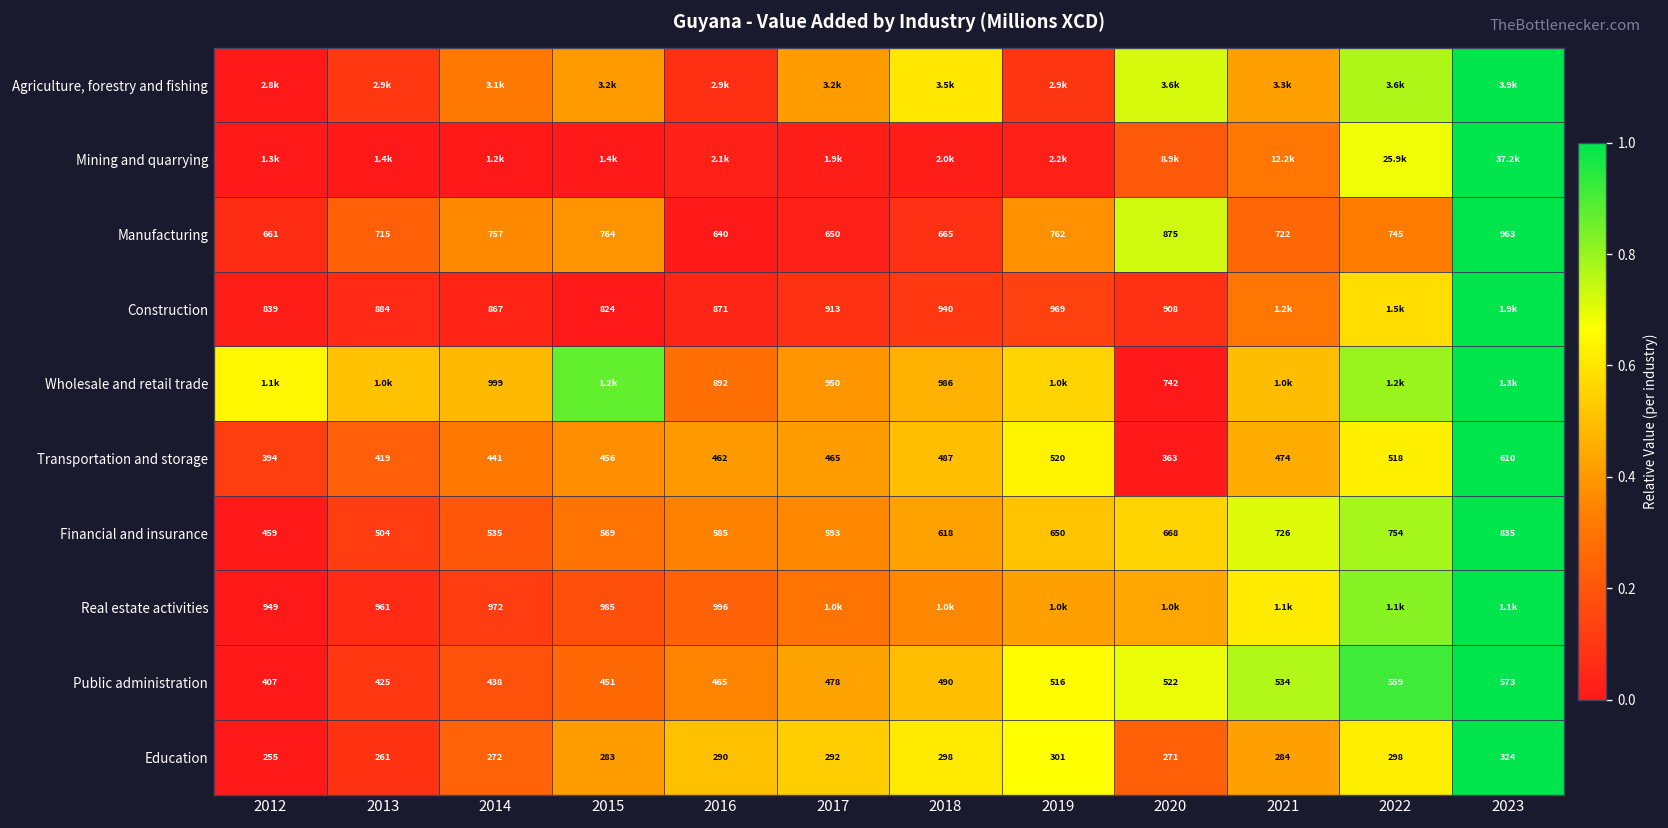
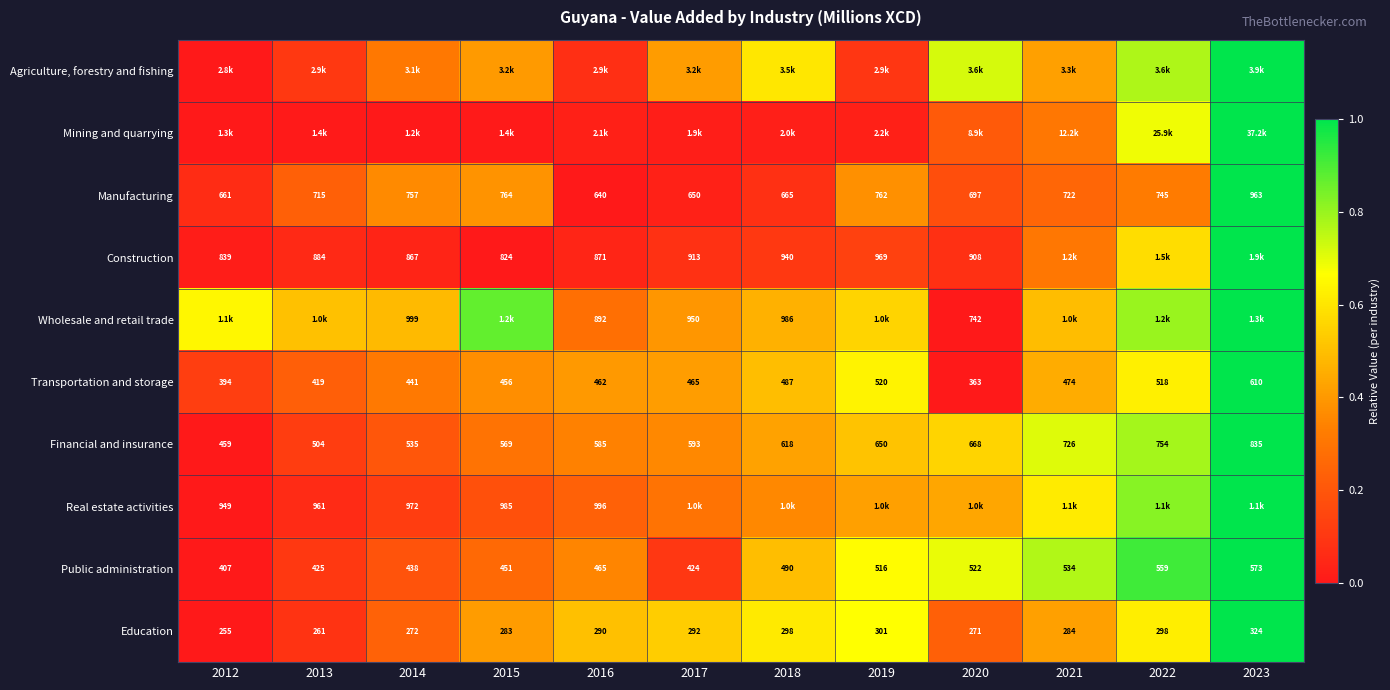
  {
    "Agriculture, forestry and fishing": {
      "2012": "2.8k",
      "2013": "2.9k",
      "2014": "3.1k",
      "2015": "3.2k",
      "2016": "2.9k",
      "2017": "3.2k",
      "2018": "3.5k",
      "2019": "2.9k",
      "2020": "3.6k",
      "2021": "3.3k",
      "2022": "3.6k",
      "2023": "3.9k"
    },
    "Mining and quarrying": {
      "2012": "1.3k",
      "2013": "1.4k",
      "2014": "1.2k",
      "2015": "1.4k",
      "2016": "2.1k",
      "2017": "1.9k",
      "2018": "2.0k",
      "2019": "2.2k",
      "2020": "8.9k",
      "2021": "12.2k",
      "2022": "25.9k",
      "2023": "37.2k"
    },
    "Manufacturing": {
      "2012": "661",
      "2013": "715",
      "2014": "757",
      "2015": "764",
      "2016": "640",
      "2017": "650",
      "2018": "665",
      "2019": "762",
-     "2020": "875",
+     "2020": "697",
      "2021": "722",
      "2022": "745",
      "2023": "963"
    },
    "Construction": {
      "2012": "839",
      "2013": "884",
      "2014": "867",
      "2015": "824",
      "2016": "871",
      "2017": "913",
      "2018": "940",
      "2019": "969",
      "2020": "908",
      "2021": "1.2k",
      "2022": "1.5k",
      "2023": "1.9k"
    },
    "Wholesale and retail trade": {
      "2012": "1.1k",
      "2013": "1.0k",
      "2014": "999",
      "2015": "1.2k",
      "2016": "892",
      "2017": "950",
      "2018": "986",
      "2019": "1.0k",
      "2020": "742",
      "2021": "1.0k",
      "2022": "1.2k",
      "2023": "1.3k"
    },
    "Transportation and storage": {
      "2012": "394",
      "2013": "419",
      "2014": "441",
      "2015": "456",
      "2016": "462",
      "2017": "465",
      "2018": "487",
      "2019": "520",
      "2020": "363",
      "2021": "474",
      "2022": "518",
      "2023": "610"
    },
    "Financial and insurance": {
      "2012": "459",
      "2013": "504",
      "2014": "535",
      "2015": "569",
      "2016": "585",
      "2017": "593",
      "2018": "618",
      "2019": "650",
      "2020": "668",
      "2021": "726",
      "2022": "754",
      "2023": "835"
    },
    "Real estate activities": {
      "2012": "949",
      "2013": "961",
      "2014": "972",
      "2015": "985",
      "2016": "996",
      "2017": "1.0k",
      "2018": "1.0k",
      "2019": "1.0k",
      "2020": "1.0k",
      "2021": "1.1k",
      "2022": "1.1k",
      "2023": "1.1k"
    },
    "Public administration": {
      "2012": "407",
      "2013": "425",
      "2014": "438",
      "2015": "451",
      "2016": "465",
-     "2017": "478",
+     "2017": "424",
      "2018": "490",
      "2019": "516",
      "2020": "522",
      "2021": "534",
      "2022": "559",
      "2023": "573"
    },
    "Education": {
      "2012": "255",
      "2013": "261",
      "2014": "272",
      "2015": "283",
      "2016": "290",
      "2017": "292",
      "2018": "298",
      "2019": "301",
      "2020": "271",
      "2021": "284",
      "2022": "298",
      "2023": "324"
    }
  }
